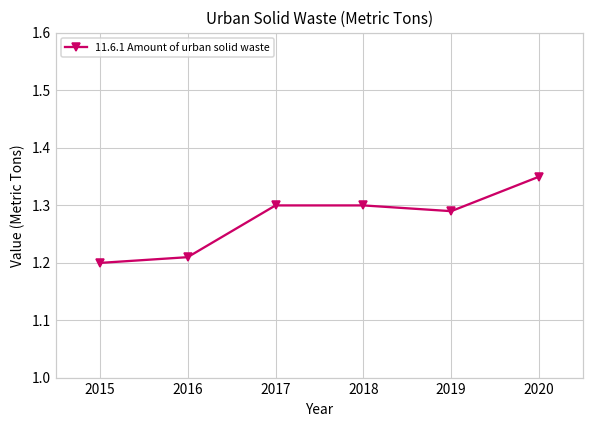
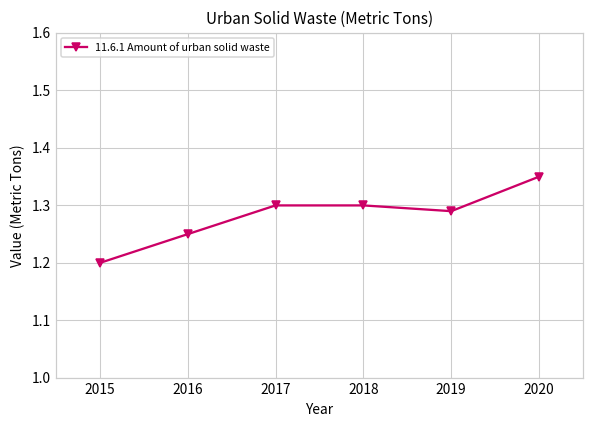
  {
    "2015": 1.20,
-   "2016": 1.21,
+   "2016": 1.25,
    "2017": 1.30,
    "2018": 1.30,
    "2019": 1.29,
    "2020": 1.35
  }
